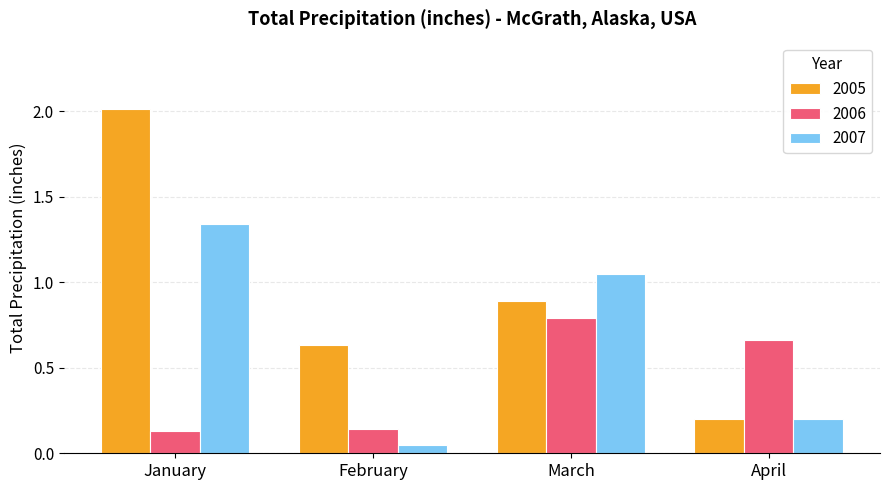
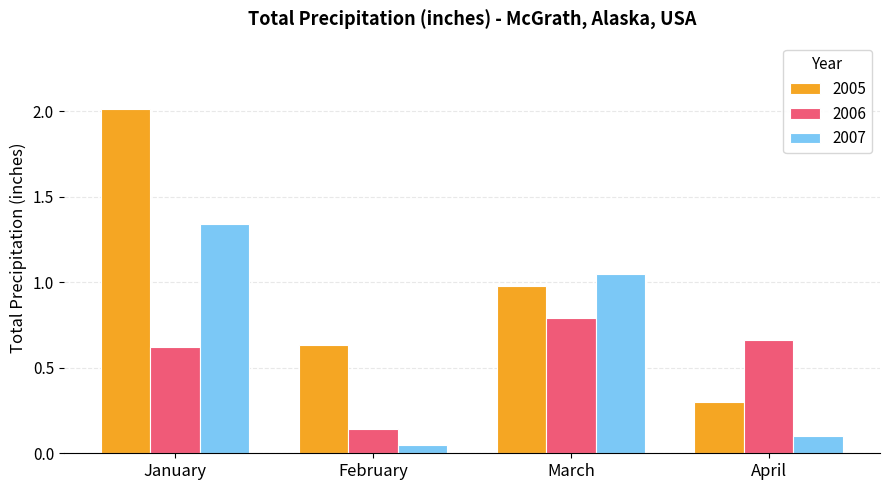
  {
    "2005": {
      "January": 2.01,
      "February": 0.63,
-     "March": 0.89,
-     "April": 0.2
+     "March": 0.98,
+     "April": 0.3
    },
    "2006": {
-     "January": 0.13,
+     "January": 0.62,
      "February": 0.14,
      "March": 0.79,
      "April": 0.66
    },
    "2007": {
      "January": 1.34,
      "February": 0.05,
      "March": 1.05,
-     "April": 0.2
+     "April": 0.1
    }
  }
